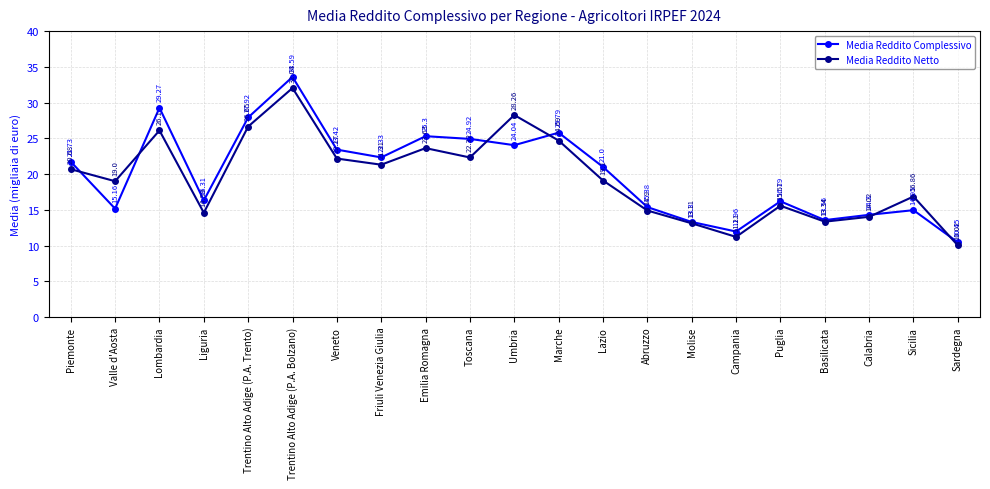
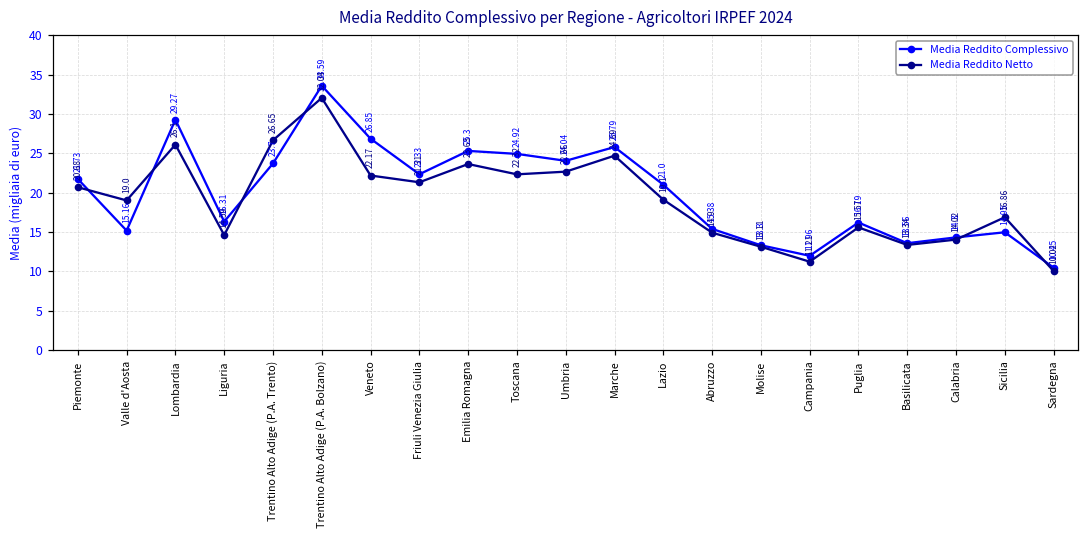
  {
    "Media Reddito Complessivo": {
      "Lombardia": 29.27,
-     "Trentino Alto Adige (P.A. Trento)": 27.92,
-     "Veneto": 23.42,
+     "Trentino Alto Adige (P.A. Trento)": 23.7,
+     "Veneto": 26.85,
      "Toscana": 24.92,
      "Umbria": 24.04,
      "Lazio": 21.0
    },
    "Media Reddito Netto": {
      "Valle d'Aosta": 19.0,
-     "Umbria": 28.26
+     "Umbria": 22.66
    }
  }
